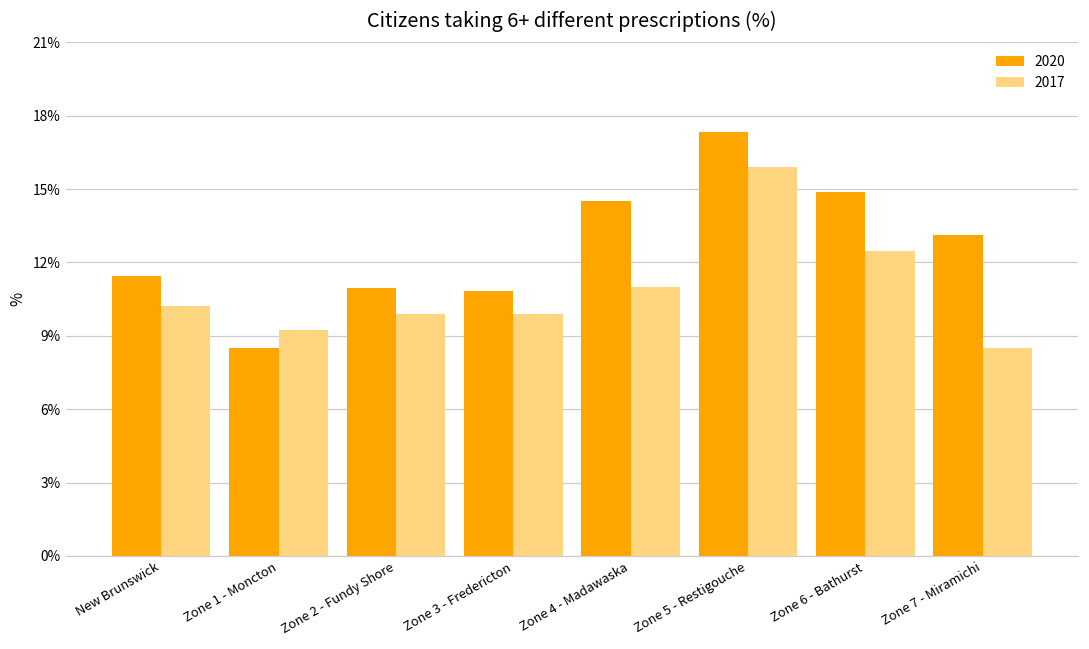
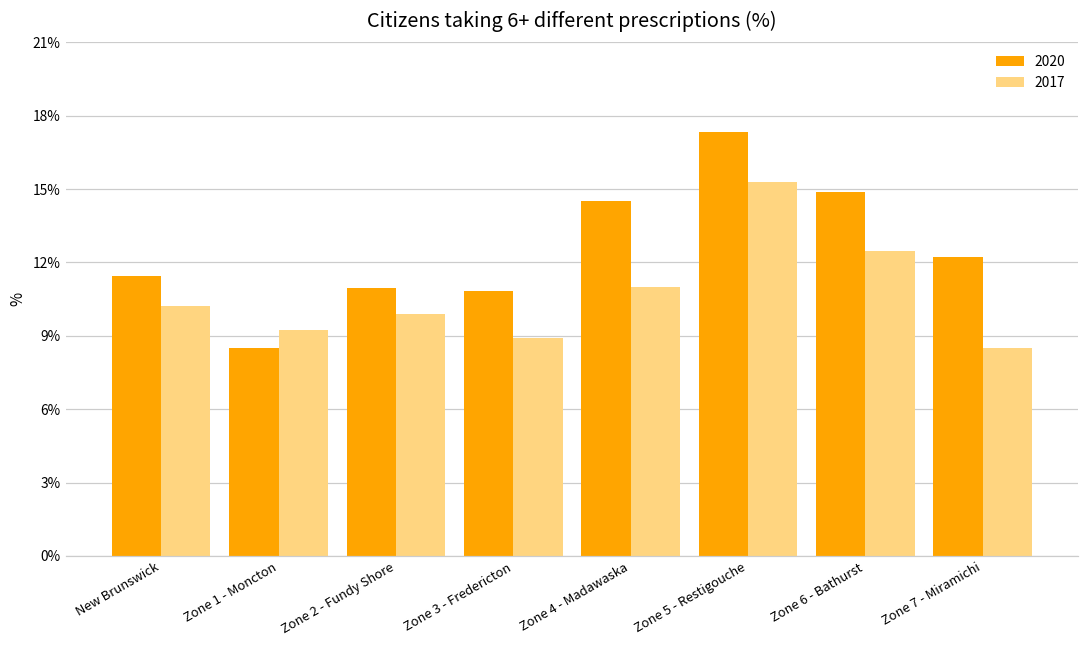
  {
    "2020": {
      "New Brunswick": "11.4%",
      "Zone 1 - Moncton": "8.5%",
      "Zone 2 - Fundy Shore": "11.0%",
      "Zone 3 - Fredericton": "10.9%",
      "Zone 4 - Madawaska": "14.5%",
      "Zone 5 - Restigouche": "17.3%",
      "Zone 6 - Bathurst": "14.9%",
-     "Zone 7 - Miramichi": "13.1%"
+     "Zone 7 - Miramichi": "12.2%"
    },
    "2017": {
      "New Brunswick": "10.2%",
      "Zone 1 - Moncton": "9.3%",
      "Zone 2 - Fundy Shore": "9.9%",
-     "Zone 3 - Fredericton": "9.9%",
+     "Zone 3 - Fredericton": "8.9%",
      "Zone 4 - Madawaska": "11.0%",
-     "Zone 5 - Restigouche": "15.9%",
+     "Zone 5 - Restigouche": "15.3%",
      "Zone 6 - Bathurst": "12.5%",
      "Zone 7 - Miramichi": "8.5%"
    }
  }
